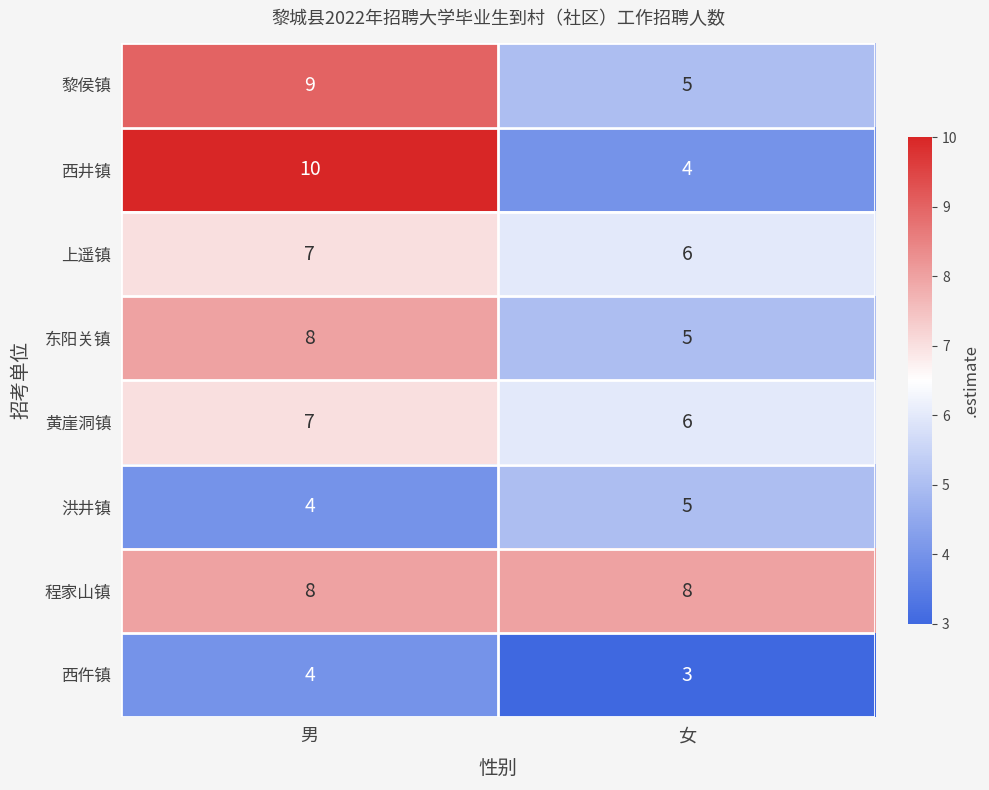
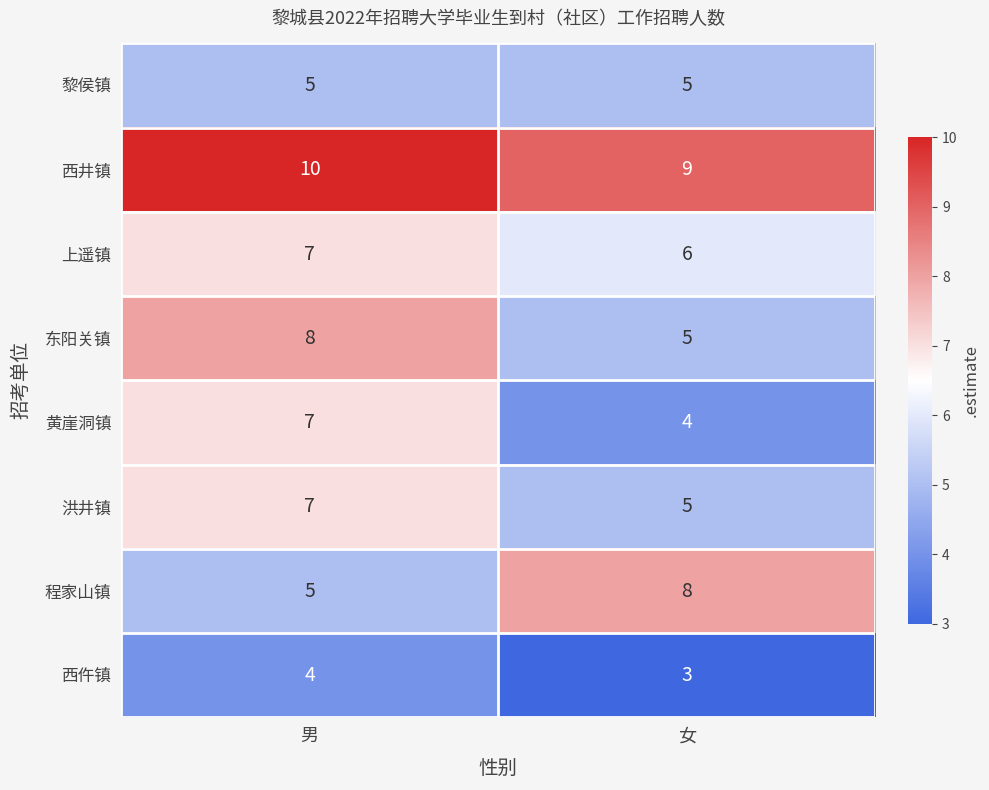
  {
    "黎侯镇": {
-     "男": 9,
+     "男": 5,
      "女": 5
    },
    "西井镇": {
      "男": 10,
-     "女": 4
+     "女": 9
    },
    "上遥镇": {
      "男": 7,
      "女": 6
    },
    "东阳关镇": {
      "男": 8,
      "女": 5
    },
    "黄崖洞镇": {
      "男": 7,
-     "女": 6
+     "女": 4
    },
    "洪井镇": {
-     "男": 4,
+     "男": 7,
      "女": 5
    },
    "程家山镇": {
-     "男": 8,
+     "男": 5,
      "女": 8
    },
    "西仵镇": {
      "男": 4,
      "女": 3
    }
  }
